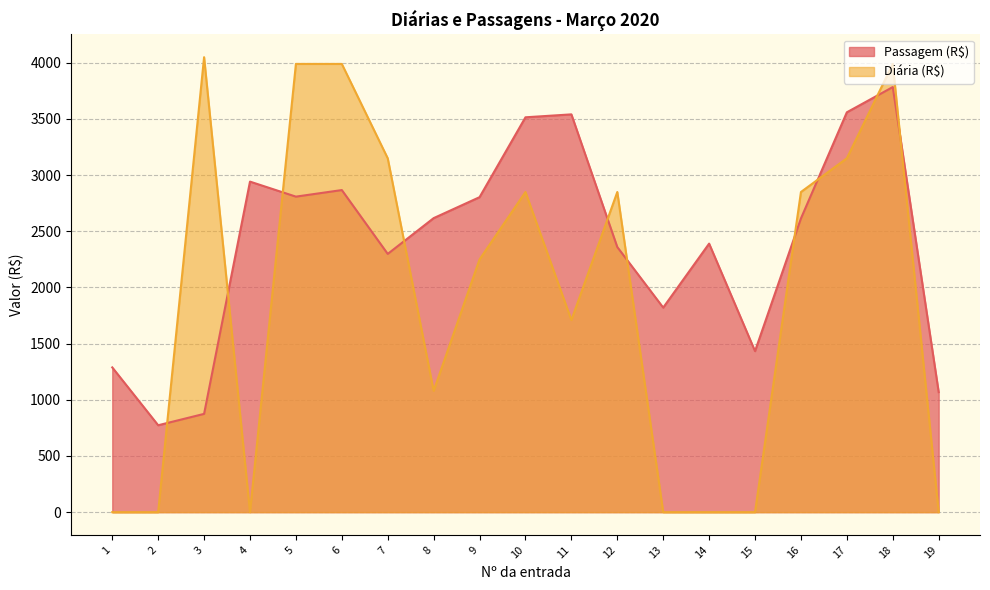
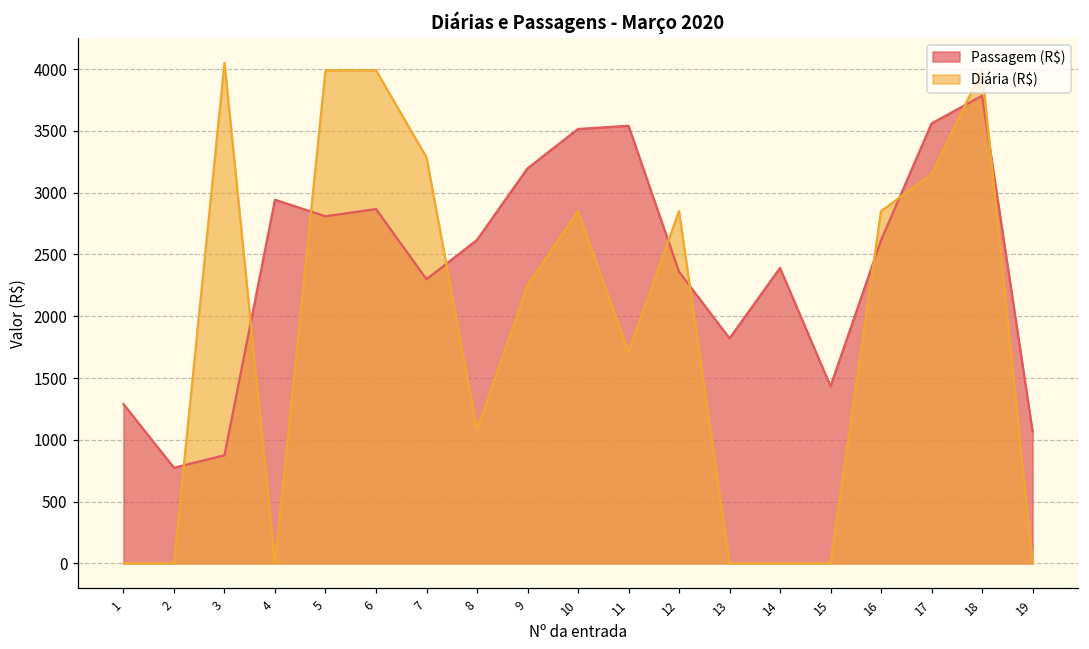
  {
    "Passagem (R$)": {
      "1": 1290,
      "2": 770,
      "3": 870,
      "4": 2940,
      "5": 2810,
      "6": 2870,
      "7": 2300,
      "8": 2620,
-     "9": 2800,
+     "9": 3200,
      "10": 3510,
      "11": 3540,
      "12": 2360,
      "13": 1820,
      "14": 2390,
      "15": 1430,
      "16": 2610,
      "17": 3560,
      "18": 3780,
      "19": 1070
    },
    "Diária (R$)": {
      "1": 0,
      "2": 0,
      "3": 4050,
      "4": 0,
      "5": 3990,
      "6": 3990,
-     "7": 3150,
+     "7": 3290,
      "8": 1080,
      "9": 2250,
      "10": 2850,
      "11": 1710,
      "12": 2850,
      "13": 0,
      "14": 0,
      "15": 0,
      "16": 2850,
      "17": 3150,
      "19": 0
    }
  }
